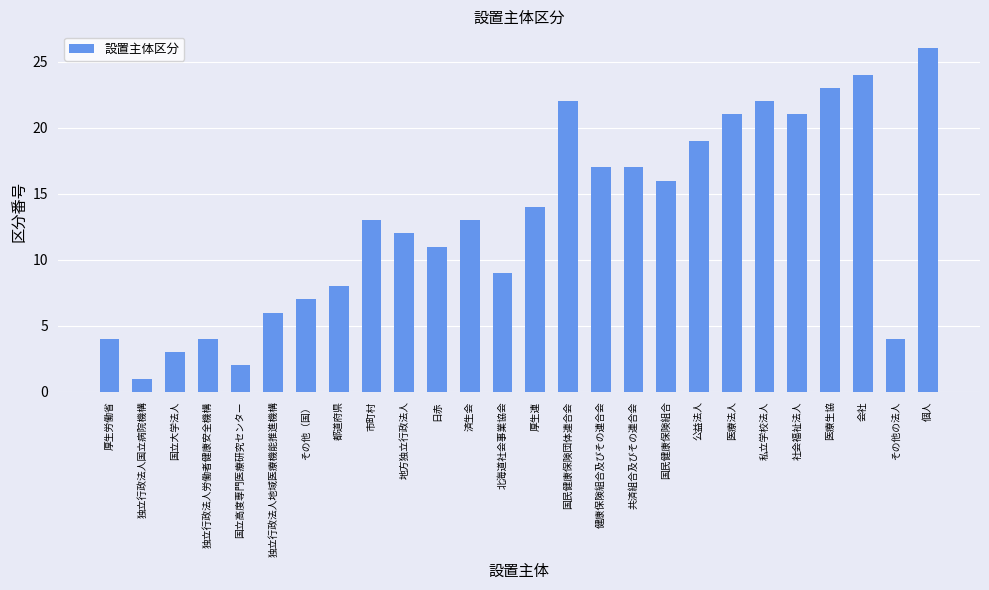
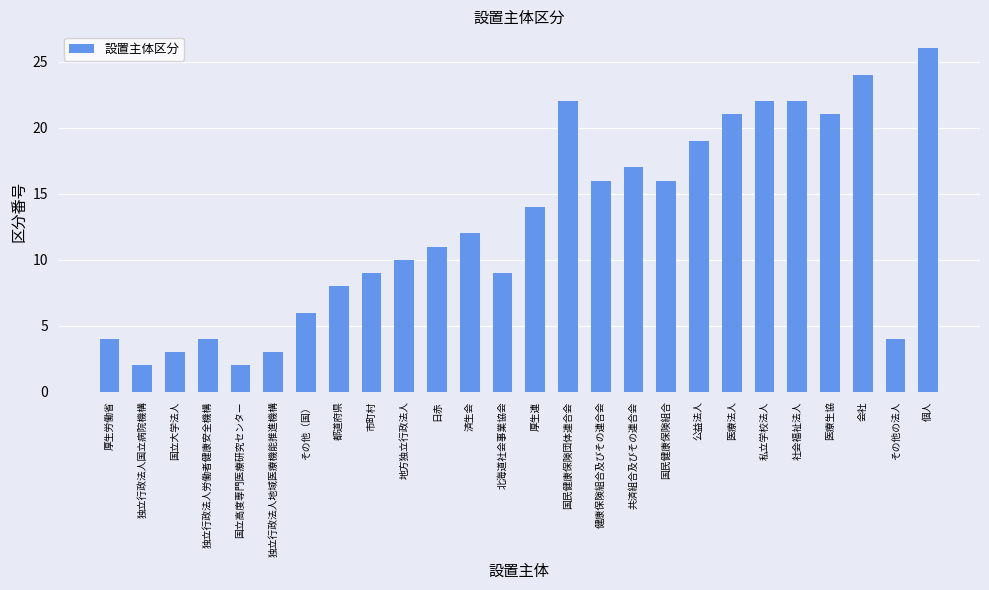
  {
    "厚生労働省": 4,
-   "独立行政法人国立病院機構": 1,
+   "独立行政法人国立病院機構": 2,
    "国立大学法人": 3,
    "独立行政法人労働者健康安全機構": 4,
    "国立高度専門医療研究センター": 2,
-   "独立行政法人地域医療機能推進機構": 6,
-   "その他（国）": 7,
+   "独立行政法人地域医療機能推進機構": 3,
+   "その他（国）": 6,
    "都道府県": 8,
-   "市町村": 13,
-   "地方独立行政法人": 12,
+   "市町村": 9,
+   "地方独立行政法人": 10,
    "日赤": 11,
-   "済生会": 13,
+   "済生会": 12,
    "北海道社会事業協会": 9,
    "厚生連": 14,
    "国民健康保険団体連合会": 22,
-   "健康保険組合及びその連合会": 17,
+   "健康保険組合及びその連合会": 16,
    "共済組合及びその連合会": 17,
    "国民健康保険組合": 16,
    "公益法人": 19,
    "医療法人": 21,
    "私立学校法人": 22,
-   "社会福祉法人": 21,
-   "医療生協": 23,
+   "社会福祉法人": 22,
+   "医療生協": 21,
    "会社": 24,
    "その他の法人": 4,
    "個人": 26
  }
